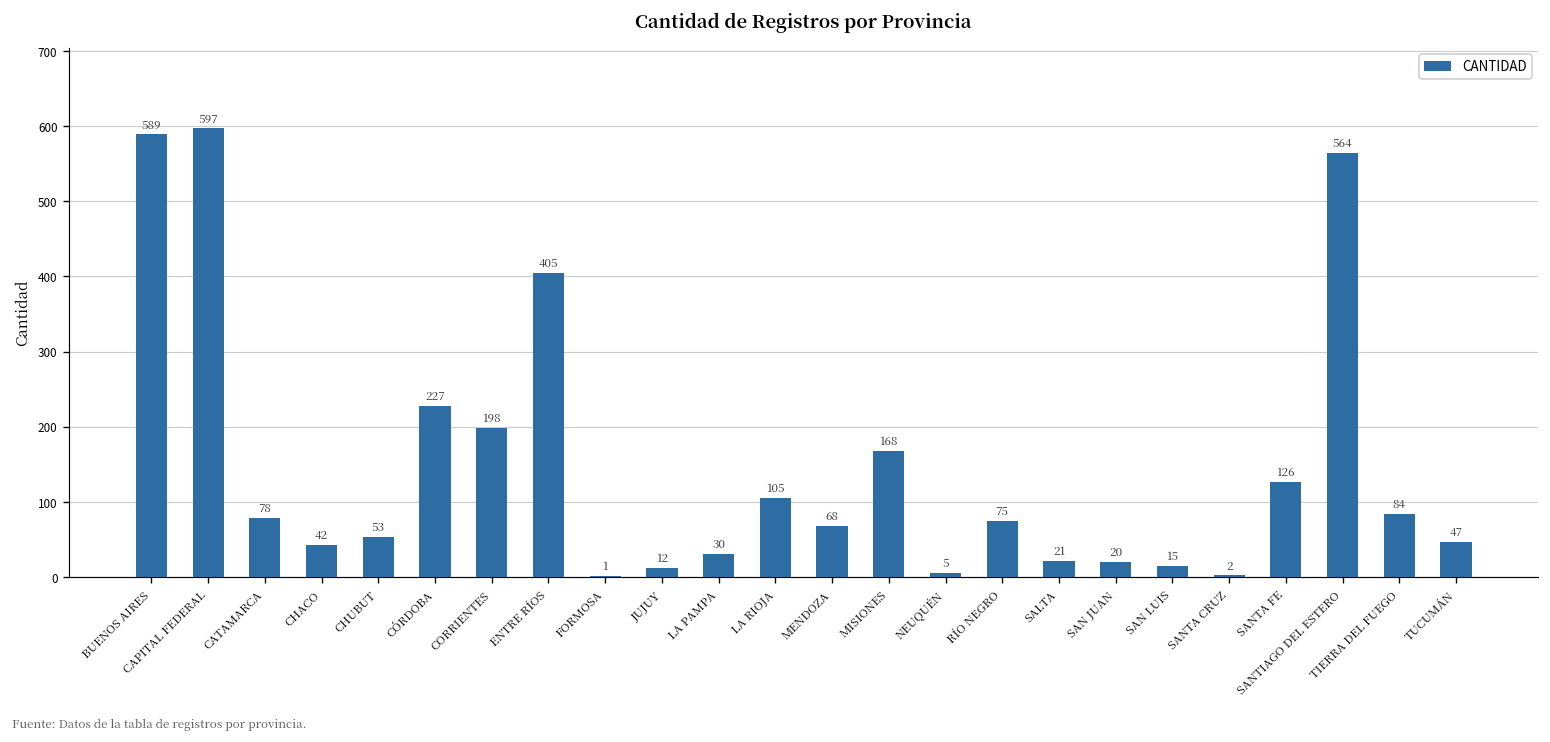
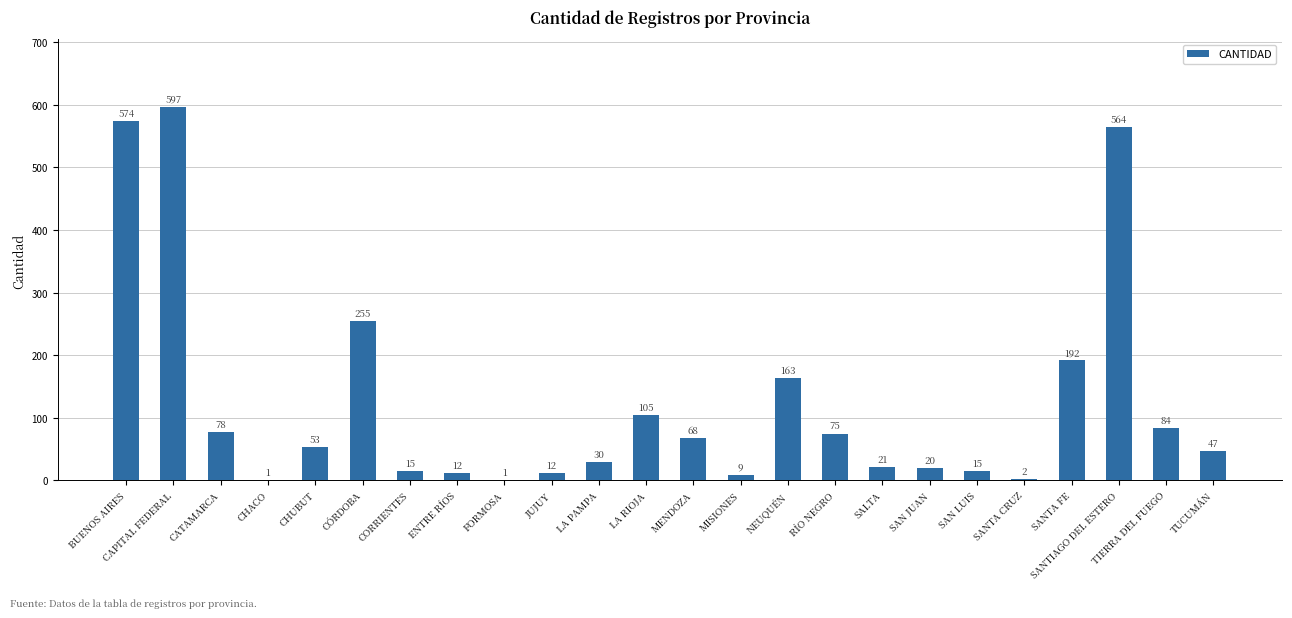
  {
-   "BUENOS AIRES": 589,
+   "BUENOS AIRES": 574,
    "CAPITAL FEDERAL": 597,
    "CATAMARCA": 78,
-   "CHACO": 42,
+   "CHACO": 1,
    "CHUBUT": 53,
-   "CÓRDOBA": 227,
-   "CORRIENTES": 198,
-   "ENTRE RÍOS": 405,
+   "CÓRDOBA": 255,
+   "CORRIENTES": 15,
+   "ENTRE RÍOS": 12,
    "FORMOSA": 1,
    "JUJUY": 12,
    "LA PAMPA": 30,
    "LA RIOJA": 105,
    "MENDOZA": 68,
-   "MISIONES": 168,
-   "NEUQUÉN": 5,
+   "MISIONES": 9,
+   "NEUQUÉN": 163,
    "RÍO NEGRO": 75,
    "SALTA": 21,
    "SAN JUAN": 20,
    "SAN LUIS": 15,
    "SANTA CRUZ": 2,
-   "SANTA FE": 126,
+   "SANTA FE": 192,
    "SANTIAGO DEL ESTERO": 564,
    "TIERRA DEL FUEGO": 84,
    "TUCUMÁN": 47
  }
